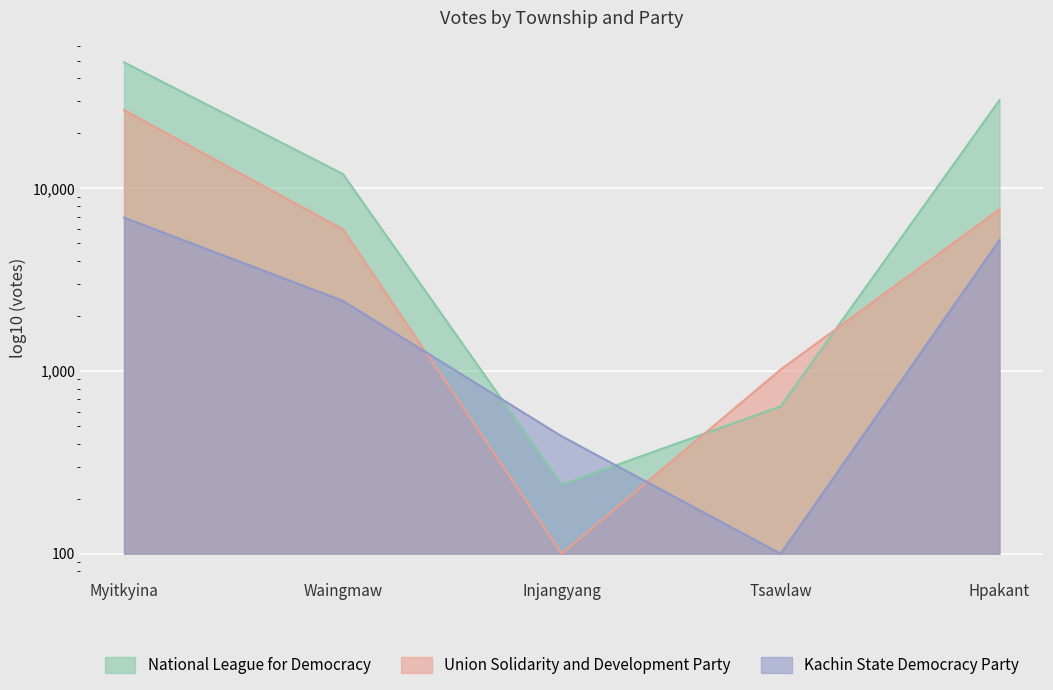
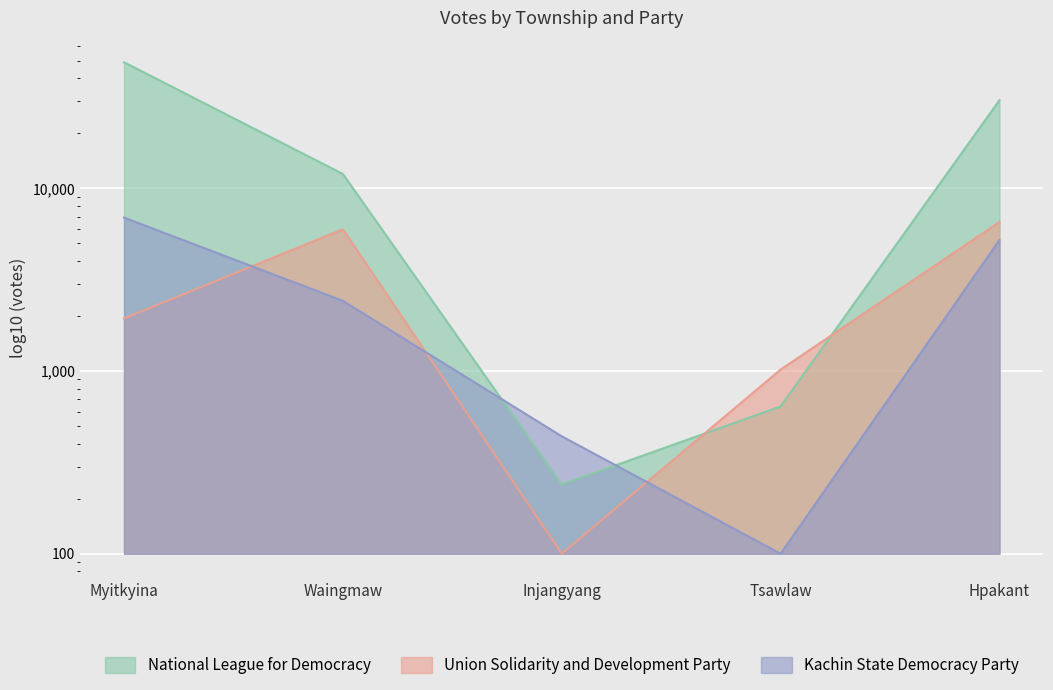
  {
    "Union Solidarity and Development Party": {
-     "Myitkyina": "27,000",
+     "Myitkyina": "1,900",
      "Waingmaw": "6,000",
      "Injangyang": "100",
      "Tsawlaw": "1,000",
-     "Hpakant": "7,700"
+     "Hpakant": "6,500"
    }
  }
